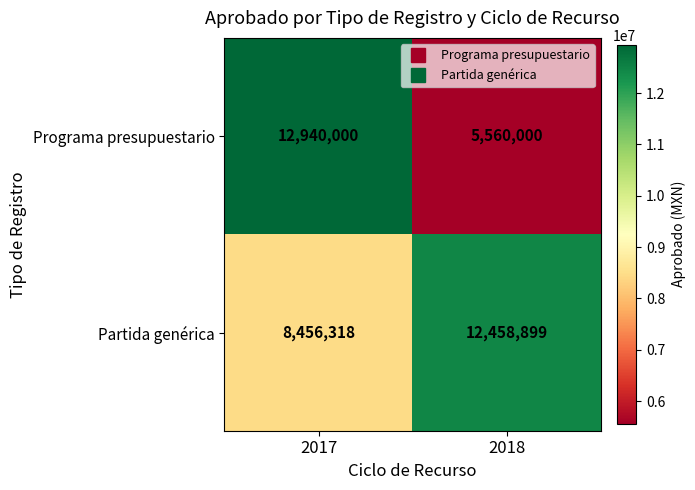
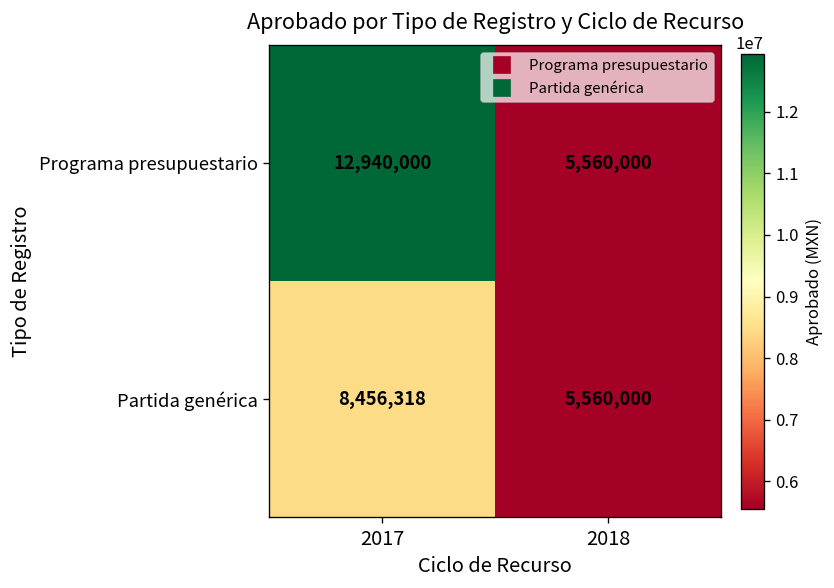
  {
    "Programa presupuestario": {
      "2017": "12,940,000",
      "2018": "5,560,000"
    },
    "Partida genérica": {
      "2017": "8,456,318",
-     "2018": "12,458,899"
+     "2018": "5,560,000"
    }
  }
